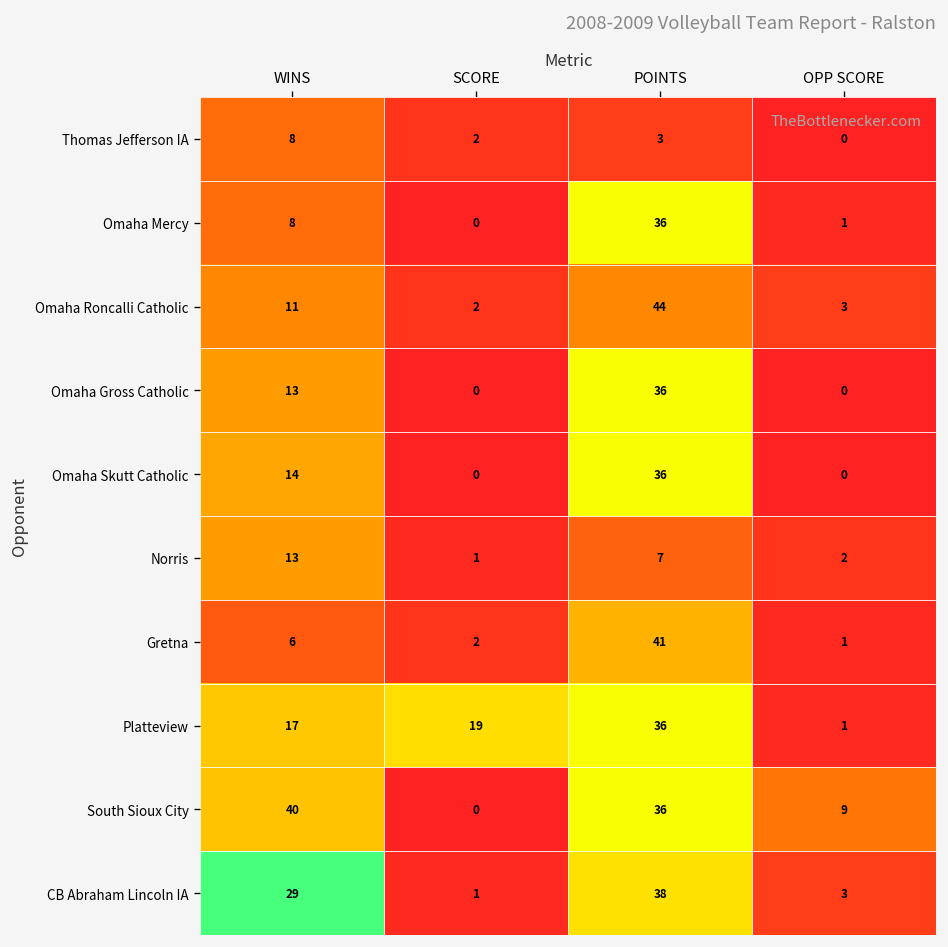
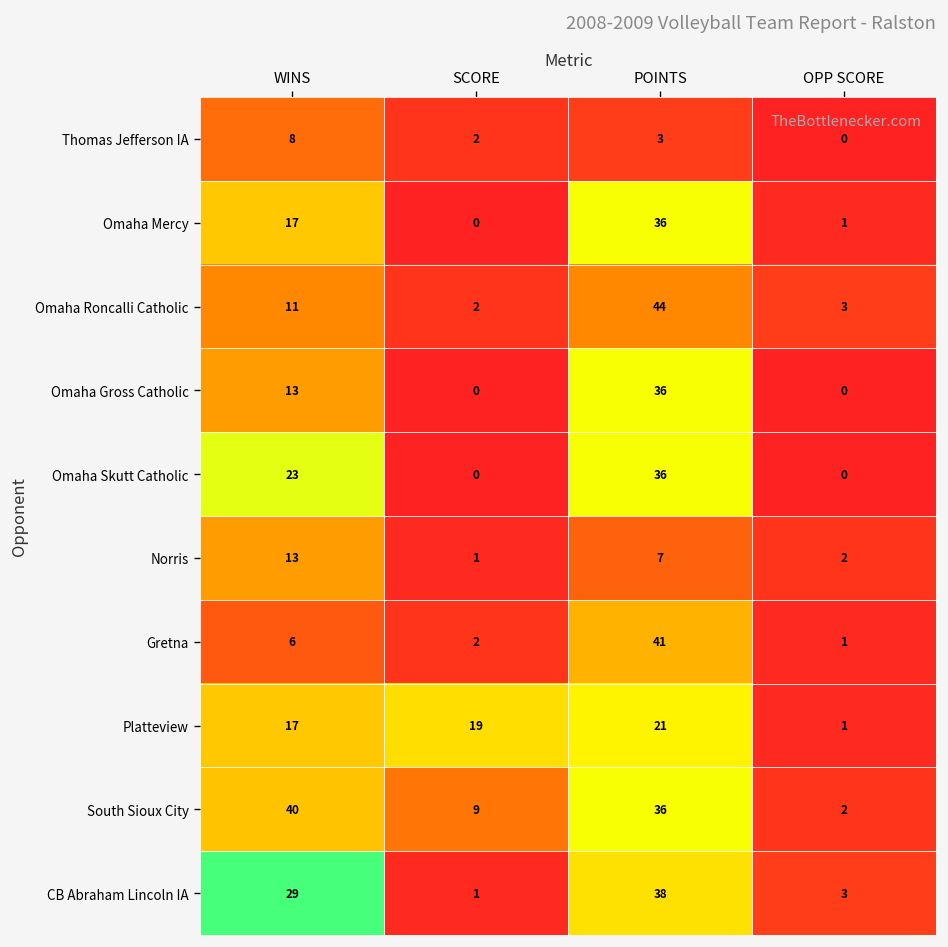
  {
    "Thomas Jefferson IA": {
      "WINS": 8,
      "SCORE": 2,
      "POINTS": 3
    },
    "Omaha Mercy": {
-     "WINS": 8,
+     "WINS": 17,
      "SCORE": 0,
      "POINTS": 36,
      "OPP SCORE": 1
    },
    "Omaha Roncalli Catholic": {
      "WINS": 11,
      "SCORE": 2,
      "POINTS": 44,
      "OPP SCORE": 3
    },
    "Omaha Gross Catholic": {
      "WINS": 13,
      "SCORE": 0,
      "POINTS": 36,
      "OPP SCORE": 0
    },
    "Omaha Skutt Catholic": {
-     "WINS": 14,
+     "WINS": 23,
      "SCORE": 0,
      "POINTS": 36,
      "OPP SCORE": 0
    },
    "Norris": {
      "WINS": 13,
      "SCORE": 1,
      "POINTS": 7,
      "OPP SCORE": 2
    },
    "Gretna": {
      "WINS": 6,
      "SCORE": 2,
      "POINTS": 41,
      "OPP SCORE": 1
    },
    "Platteview": {
      "WINS": 17,
      "SCORE": 19,
-     "POINTS": 36,
+     "POINTS": 21,
      "OPP SCORE": 1
    },
    "South Sioux City": {
      "WINS": 40,
-     "SCORE": 0,
+     "SCORE": 9,
      "POINTS": 36,
-     "OPP SCORE": 9
+     "OPP SCORE": 2
    },
    "CB Abraham Lincoln IA": {
      "WINS": 29,
      "SCORE": 1,
      "POINTS": 38,
      "OPP SCORE": 3
    }
  }
